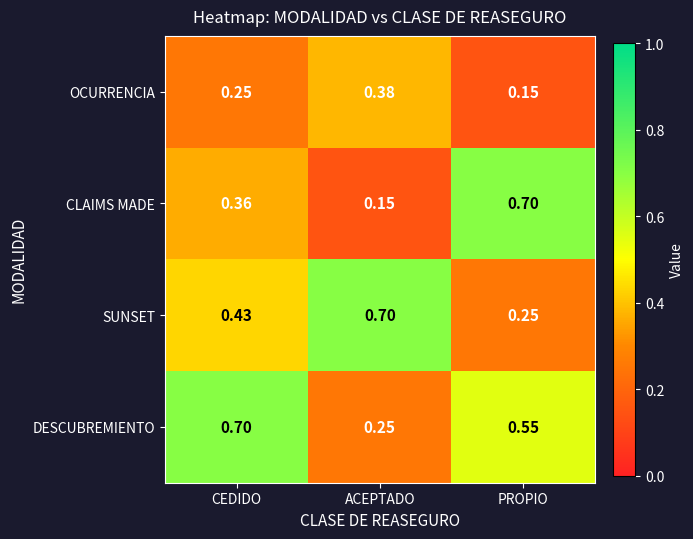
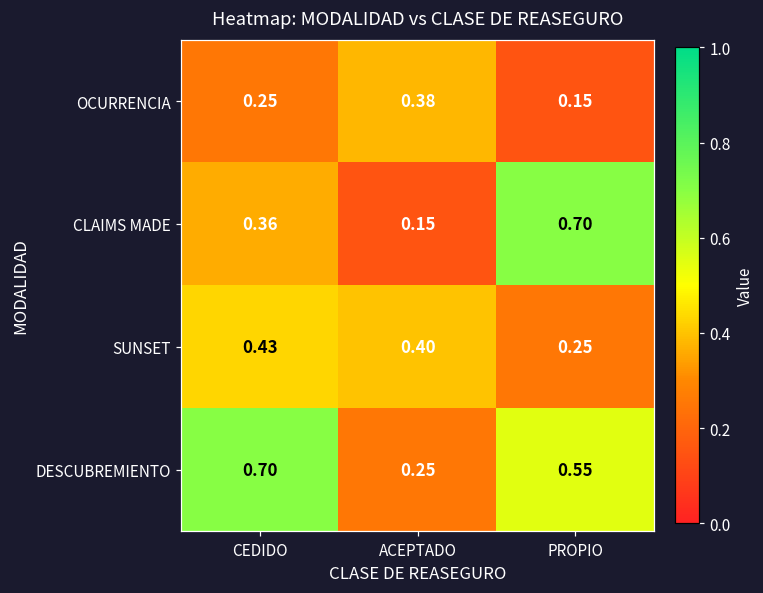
  {
    "OCURRENCIA": {
      "CEDIDO": 0.25,
      "ACEPTADO": 0.38,
      "PROPIO": 0.15
    },
    "CLAIMS MADE": {
      "CEDIDO": 0.36,
      "ACEPTADO": 0.15,
      "PROPIO": 0.70
    },
    "SUNSET": {
      "CEDIDO": 0.43,
-     "ACEPTADO": 0.70,
+     "ACEPTADO": 0.40,
      "PROPIO": 0.25
    },
    "DESCUBREMIENTO": {
      "CEDIDO": 0.70,
      "ACEPTADO": 0.25,
      "PROPIO": 0.55
    }
  }
